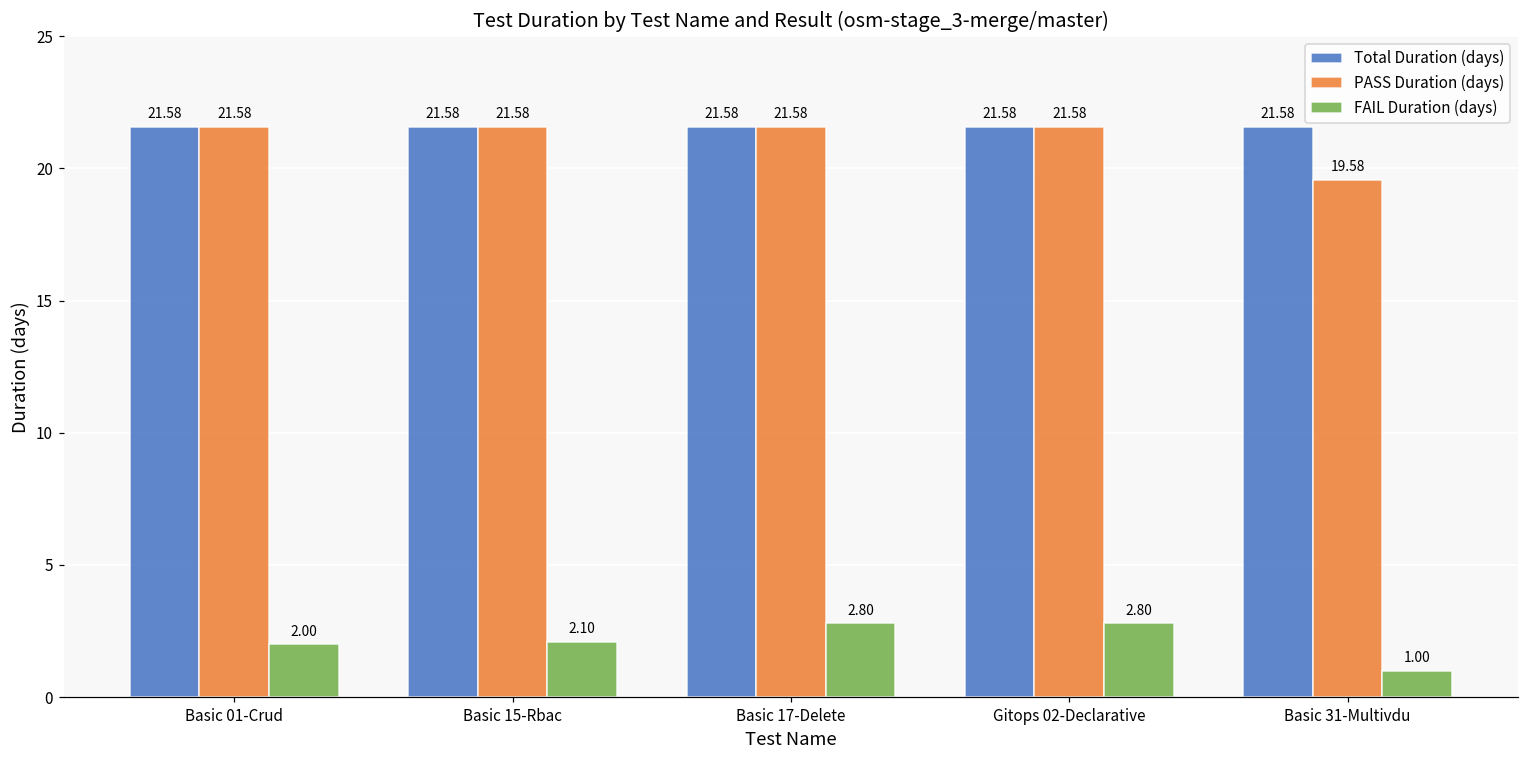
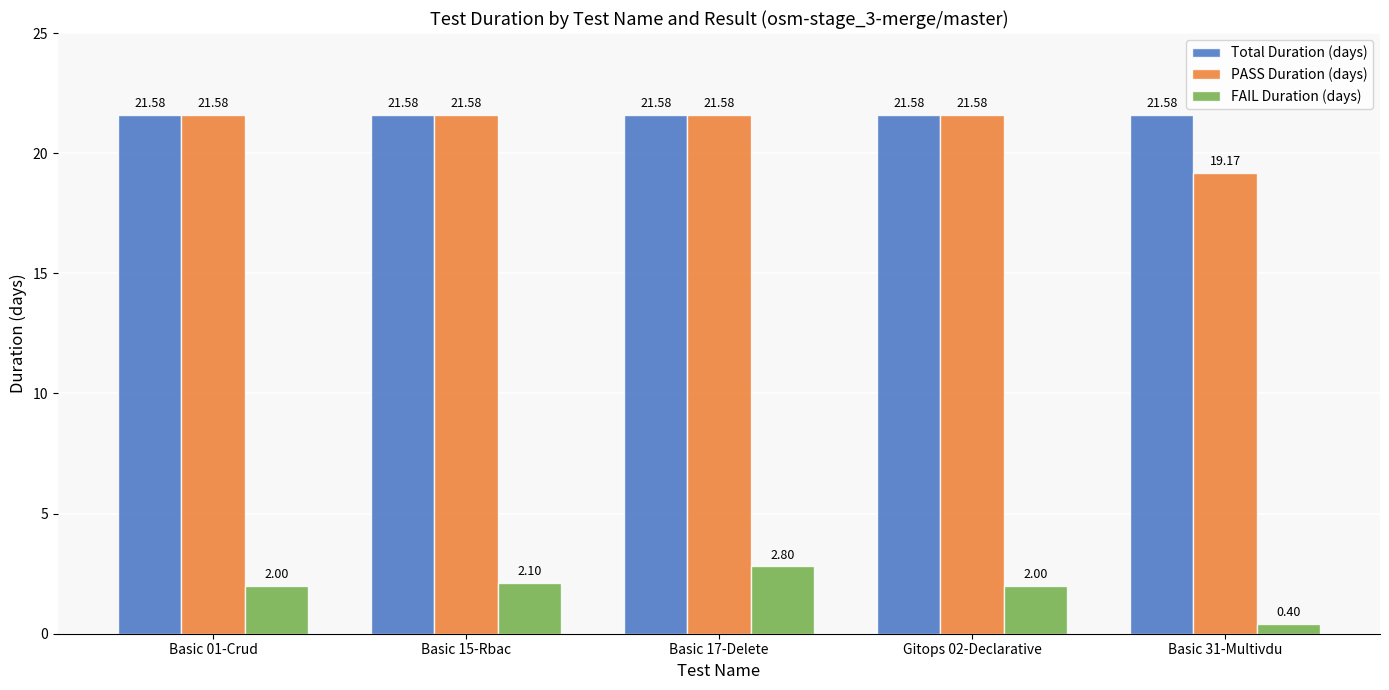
  {
    "Total Duration (days)": {
      "Basic 01-Crud": 21.58,
      "Basic 15-Rbac": 21.58,
      "Basic 17-Delete": 21.58,
      "Gitops 02-Declarative": 21.58,
      "Basic 31-Multivdu": 21.58
    },
    "PASS Duration (days)": {
      "Basic 01-Crud": 21.58,
      "Basic 15-Rbac": 21.58,
      "Basic 17-Delete": 21.58,
      "Gitops 02-Declarative": 21.58,
-     "Basic 31-Multivdu": 19.58
+     "Basic 31-Multivdu": 19.17
    },
    "FAIL Duration (days)": {
      "Basic 01-Crud": 2.00,
      "Basic 15-Rbac": 2.10,
      "Basic 17-Delete": 2.80,
-     "Gitops 02-Declarative": 2.80,
-     "Basic 31-Multivdu": 1.00
+     "Gitops 02-Declarative": 2.00,
+     "Basic 31-Multivdu": 0.40
    }
  }
